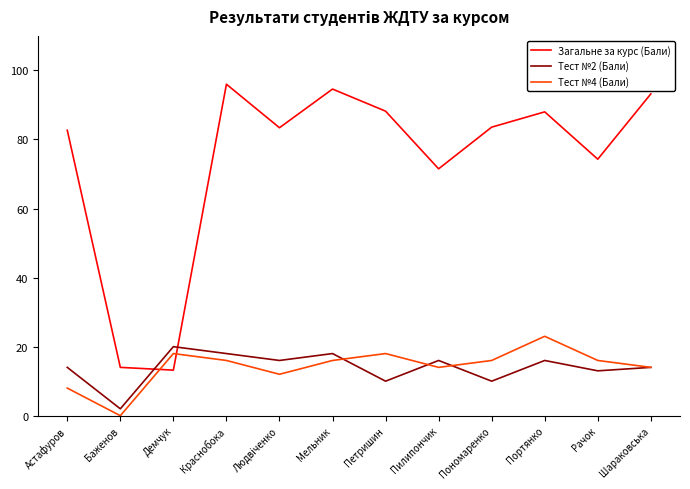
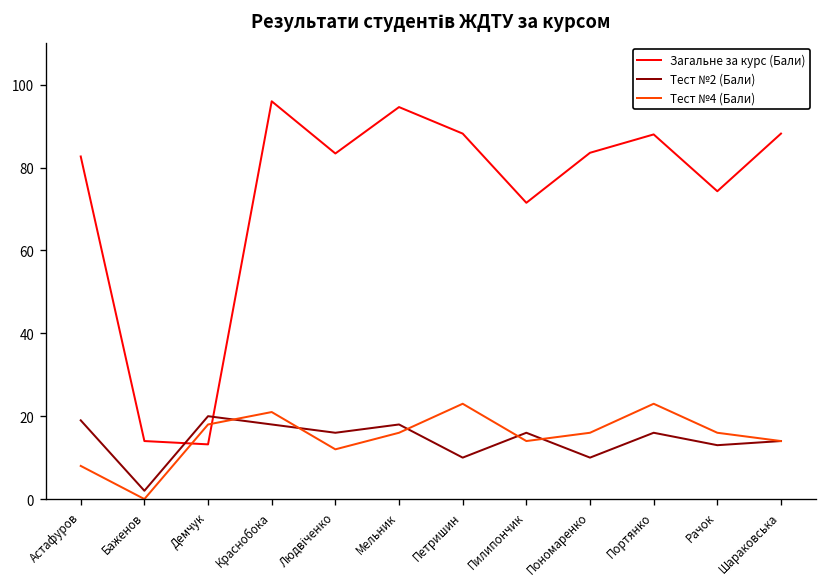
  {
    "Загальне за курс (Бали)": {
      "Астафуров": 83,
      "Баженов": 14,
      "Демчук": 13,
      "Краснобока": 96,
      "Людвіченко": 83,
      "Мельник": 95,
      "Петришин": 88,
      "Пилипончик": 72,
      "Пономаренко": 84,
      "Портянко": 88,
      "Рачок": 74,
-     "Шараковська": 93
+     "Шараковська": 88
    },
    "Тест №2 (Бали)": {
-     "Астафуров": 14,
+     "Астафуров": 19,
      "Баженов": 2,
      "Демчук": 20,
      "Краснобока": 18,
      "Людвіченко": 16,
      "Мельник": 18,
      "Петришин": 10,
      "Пилипончик": 16,
      "Пономаренко": 10,
      "Портянко": 16,
      "Рачок": 13
    },
    "Тест №4 (Бали)": {
      "Астафуров": 8,
      "Баженов": 0,
      "Демчук": 18,
-     "Краснобока": 16,
+     "Краснобока": 21,
      "Людвіченко": 12,
      "Мельник": 16,
-     "Петришин": 18,
+     "Петришин": 23,
      "Пилипончик": 14,
      "Пономаренко": 16,
      "Портянко": 23,
      "Рачок": 16
    }
  }
